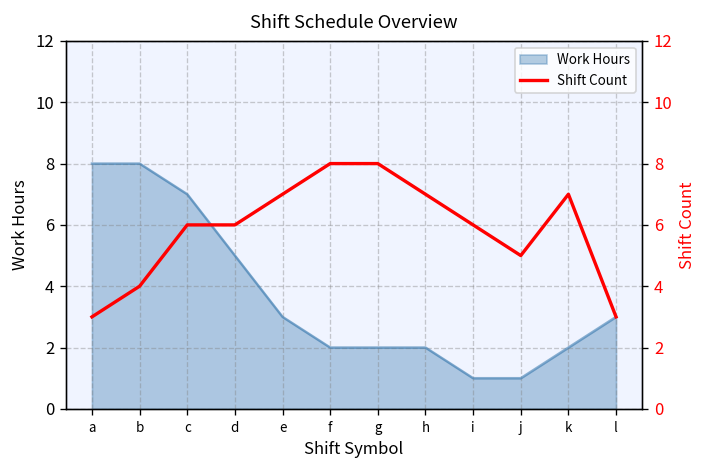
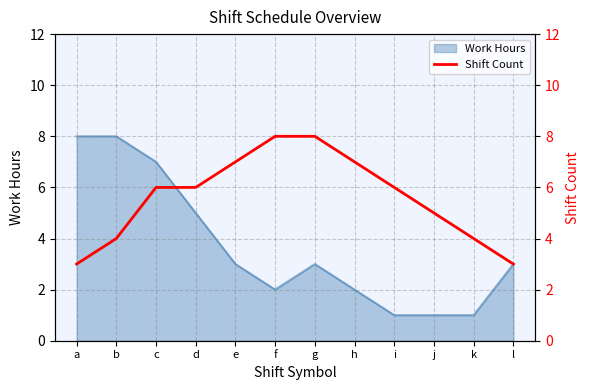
  {
    "Work Hours": {
      "a": 8,
      "b": 8,
      "c": 7,
      "d": 5,
      "e": 3,
      "f": 2,
-     "g": 2,
+     "g": 3,
      "h": 2,
      "i": 1,
      "j": 1,
-     "k": 2,
+     "k": 1,
      "l": 3
    },
    "Shift Count": {
      "a": 3,
      "b": 4,
      "c": 6,
      "d": 6,
      "e": 7,
      "f": 8,
      "g": 8,
      "h": 7,
      "i": 6,
      "j": 5,
-     "k": 7,
+     "k": 4,
      "l": 3
    }
  }
